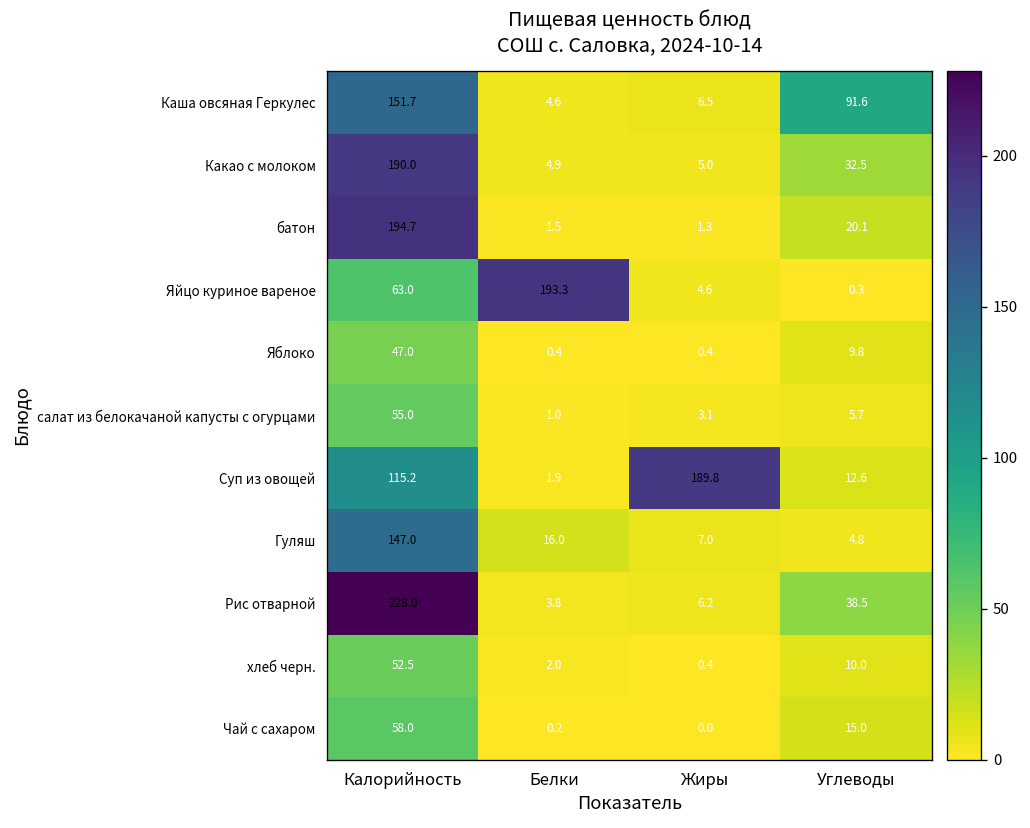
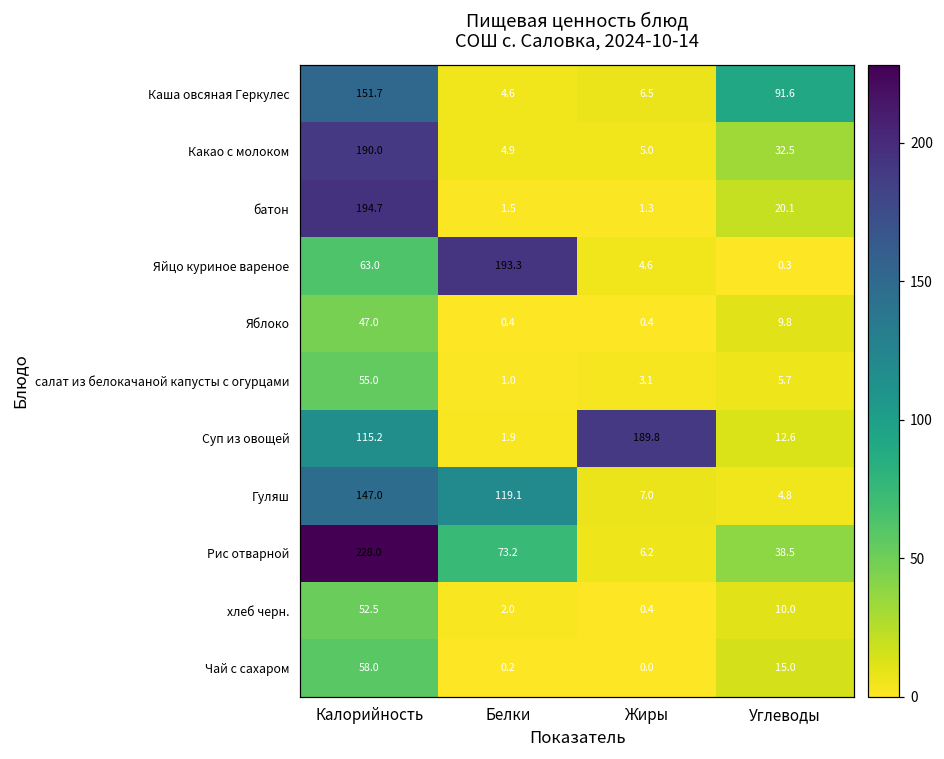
  {
    "Каша овсяная Геркулес": {
      "Калорийность": 151.7,
      "Белки": 4.6,
      "Жиры": 6.5,
      "Углеводы": 91.6
    },
    "Какао с молоком": {
      "Калорийность": 190.0,
      "Белки": 4.9,
      "Жиры": 5.0,
      "Углеводы": 32.5
    },
    "батон": {
      "Калорийность": 194.7,
      "Белки": 1.5,
      "Жиры": 1.3,
      "Углеводы": 20.1
    },
    "Яйцо куриное вареное": {
      "Калорийность": 63.0,
      "Белки": 193.3,
      "Жиры": 4.6,
      "Углеводы": 0.3
    },
    "Яблоко": {
      "Калорийность": 47.0,
      "Белки": 0.4,
      "Жиры": 0.4,
      "Углеводы": 9.8
    },
    "салат из белокачаной капусты с огурцами": {
      "Калорийность": 55.0,
      "Белки": 1.0,
      "Жиры": 3.1,
      "Углеводы": 5.7
    },
    "Суп из овощей": {
      "Калорийность": 115.2,
      "Белки": 1.9,
      "Жиры": 189.8,
      "Углеводы": 12.6
    },
    "Гуляш": {
      "Калорийность": 147.0,
-     "Белки": 16.0,
+     "Белки": 119.1,
      "Жиры": 7.0,
      "Углеводы": 4.8
    },
    "Рис отварной": {
      "Калорийность": 228.0,
-     "Белки": 3.8,
+     "Белки": 73.2,
      "Жиры": 6.2,
      "Углеводы": 38.5
    },
    "хлеб черн.": {
      "Калорийность": 52.5,
      "Белки": 2.0,
      "Жиры": 0.4,
      "Углеводы": 10.0
    },
    "Чай с сахаром": {
      "Калорийность": 58.0,
      "Белки": 0.2,
      "Жиры": 0.0,
      "Углеводы": 15.0
    }
  }
